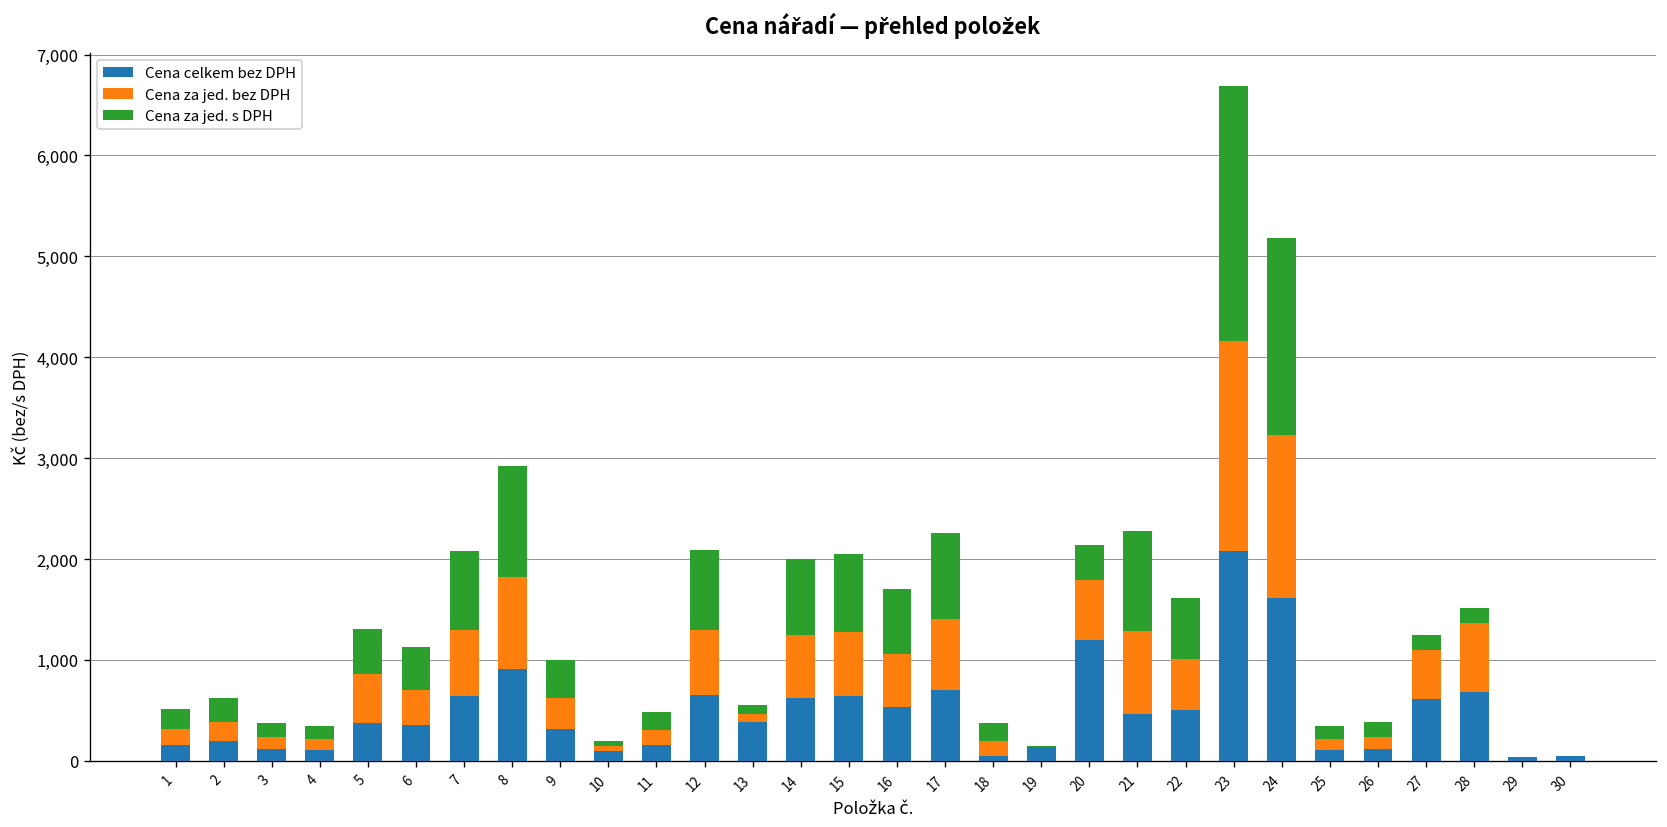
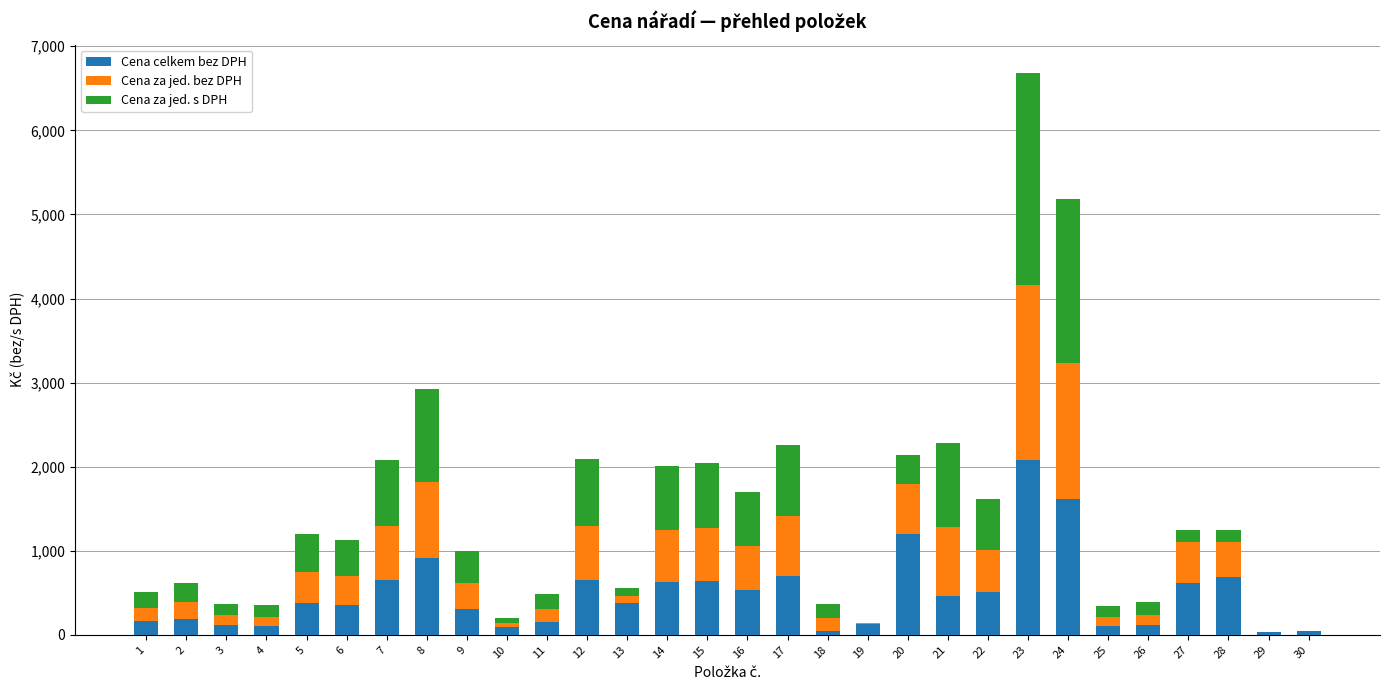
  {
    "Cena celkem bez DPH": {
      "1": "200",
      "2": "200",
      "3": "100",
      "4": "100",
      "5": "400",
      "6": "400",
      "7": "600",
      "8": "900",
      "9": "300",
      "10": "100",
      "11": "200",
      "12": "700",
      "13": "400",
      "14": "600",
      "15": "600",
      "16": "500",
      "17": "700",
      "18": "0",
      "19": "100",
      "20": "1,200",
      "21": "500",
      "22": "500",
      "23": "2,100",
      "24": "1,600",
      "25": "100",
      "26": "100",
      "27": "600",
      "28": "700",
      "29": "0",
      "30": "0"
    },
    "Cena za jed. bez DPH": {
      "1": "200",
      "2": "200",
      "3": "100",
      "4": "100",
-     "5": "500",
+     "5": "400",
      "6": "400",
      "7": "600",
      "8": "900",
      "9": "300",
      "10": "0",
      "11": "200",
      "12": "700",
      "13": "100",
      "14": "600",
      "15": "600",
      "16": "500",
      "17": "700",
      "18": "100",
      "20": "600",
      "21": "800",
      "22": "500",
      "23": "2,100",
      "24": "1,600",
      "25": "100",
      "26": "100",
      "27": "500",
-     "28": "700"
+     "28": "400"
    },
    "Cena za jed. s DPH": {
      "1": "200",
      "2": "200",
      "3": "100",
      "4": "100",
      "5": "500",
      "6": "400",
      "7": "800",
      "8": "1,100",
      "9": "400",
      "10": "100",
      "11": "200",
      "12": "800",
      "13": "100",
      "14": "800",
      "15": "800",
      "16": "600",
      "17": "900",
      "18": "200",
      "20": "300",
      "21": "1,000",
      "22": "600",
      "23": "2,500",
      "24": "2,000",
      "25": "100",
      "26": "100",
      "27": "100",
      "28": "100"
    }
  }
